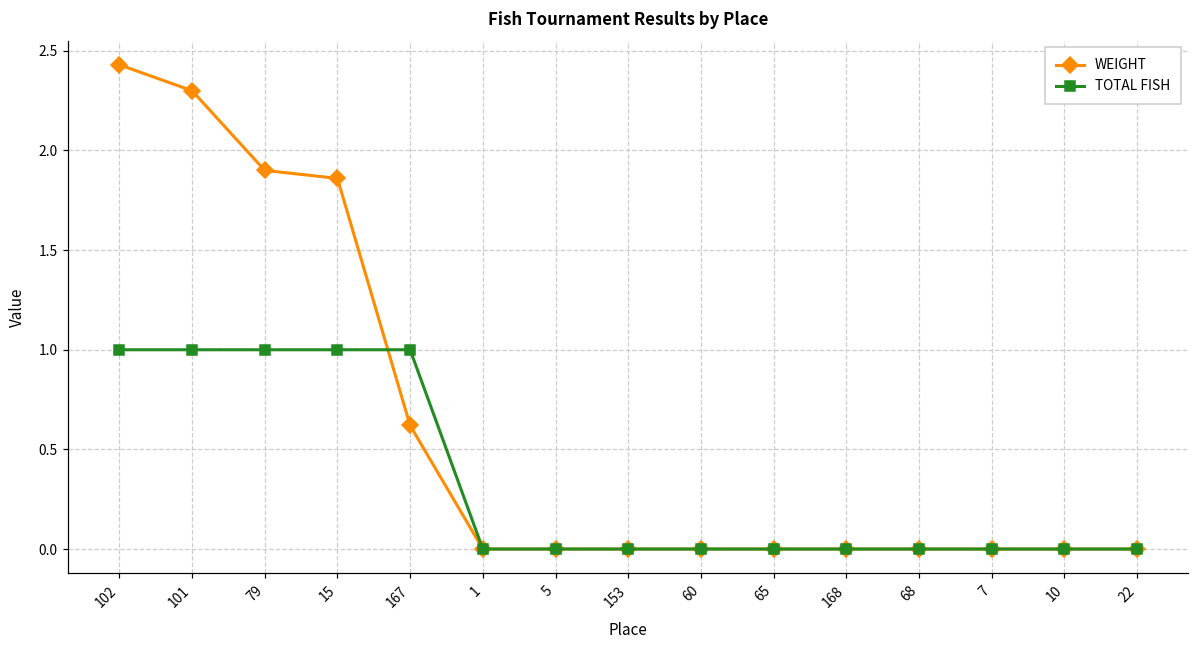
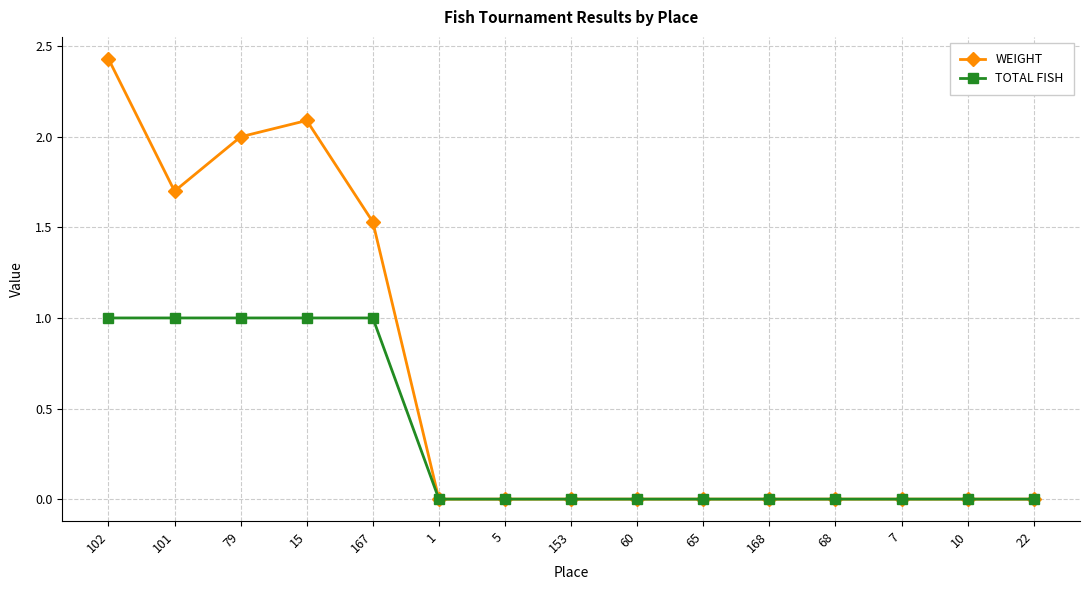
  {
    "WEIGHT": {
      "102": 2.43,
-     "101": 2.3,
-     "79": 1.9,
-     "15": 1.86,
-     "167": 0.62
+     "101": 1.7,
+     "79": 2.0,
+     "15": 2.09,
+     "167": 1.53
    },
    "TOTAL FISH": {
      "102": 1.00,
      "101": 1.00,
      "79": 1.00,
      "15": 1.00,
      "167": 1.00
    }
  }
